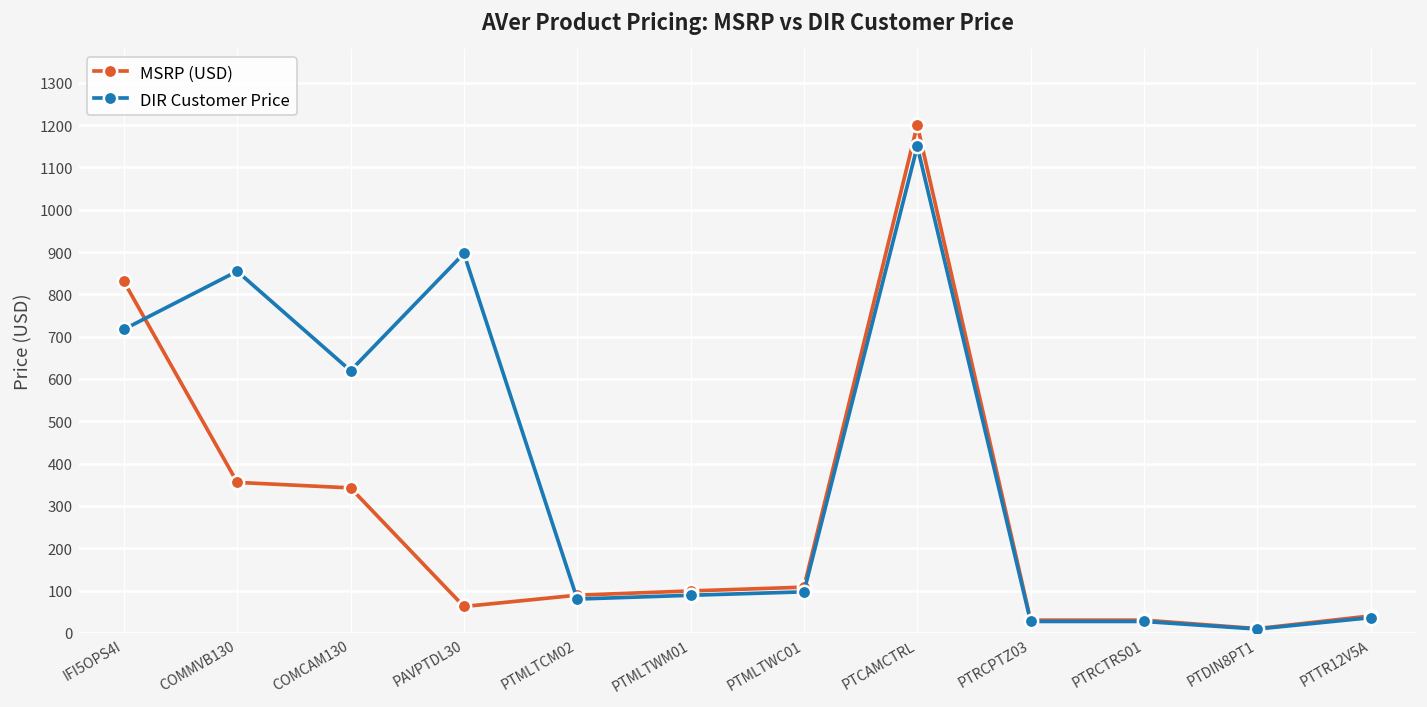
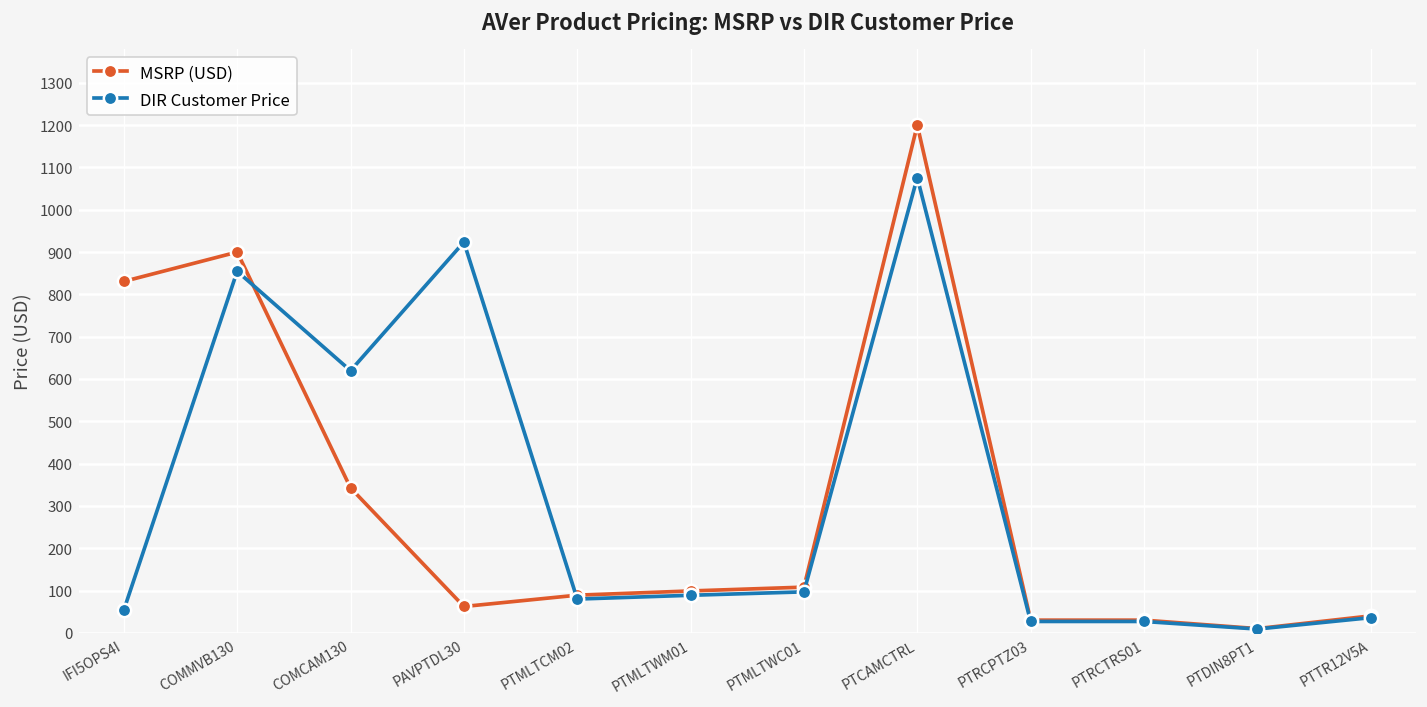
  {
    "MSRP (USD)": {
      "IFI5OPS4I": 830,
-     "COMMVB130": 360,
+     "COMMVB130": 900,
      "COMCAM130": 340,
      "PAVPTDL30": 60,
      "PTMLTCM02": 90,
      "PTMLTWM01": 100,
      "PTMLTWC01": 110,
      "PTCAMCTRL": 1200
    },
    "DIR Customer Price": {
-     "IFI5OPS4I": 720,
+     "IFI5OPS4I": 50,
      "COMMVB130": 850,
      "COMCAM130": 620,
-     "PAVPTDL30": 900,
+     "PAVPTDL30": 920,
      "PTMLTCM02": 80,
      "PTMLTWM01": 90,
      "PTMLTWC01": 100,
-     "PTCAMCTRL": 1150
+     "PTCAMCTRL": 1080
    }
  }
